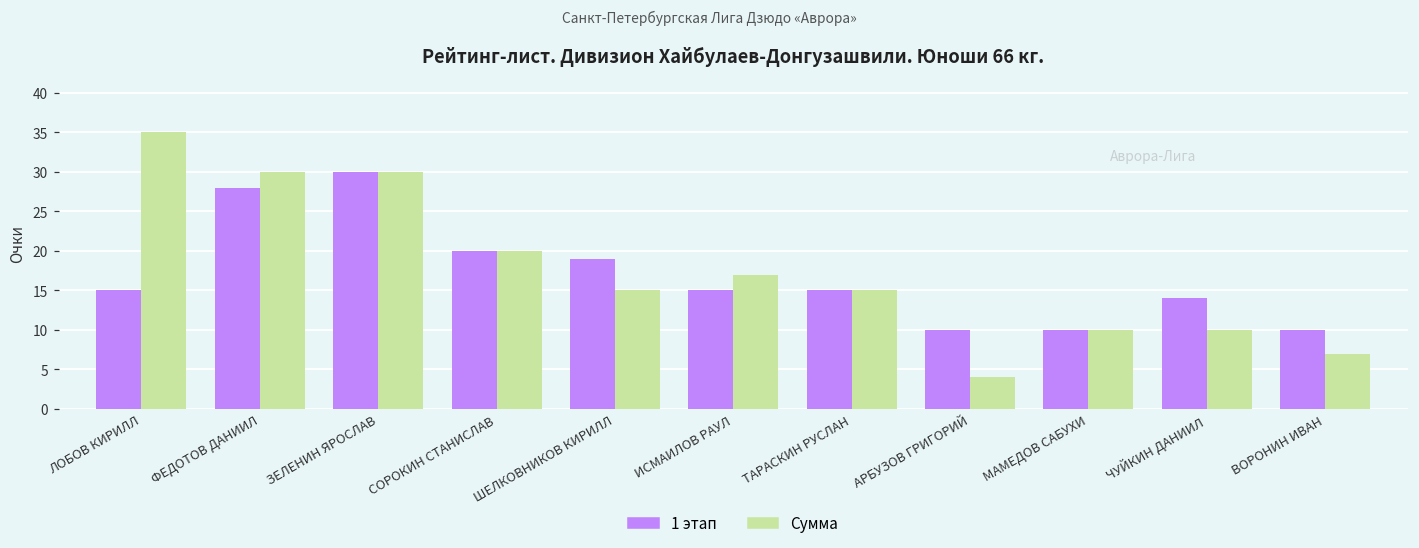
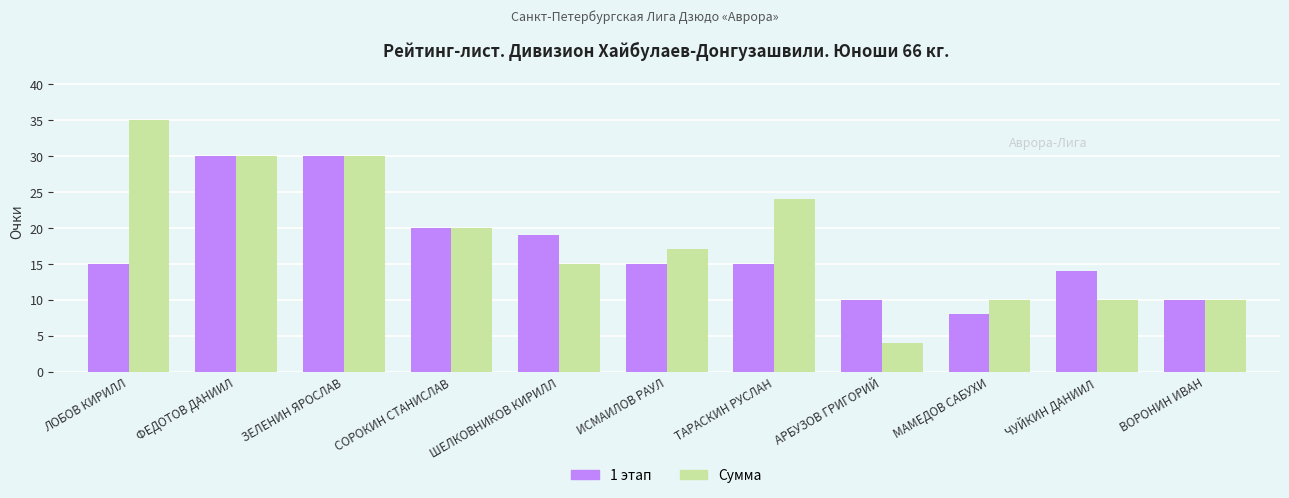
  {
    "1 этап": {
      "ЛОБОВ КИРИЛЛ": 15,
-     "ФЕДОТОВ ДАНИИЛ": 28,
+     "ФЕДОТОВ ДАНИИЛ": 30,
      "ЗЕЛЕНИН ЯРОСЛАВ": 30,
      "СОРОКИН СТАНИСЛАВ": 20,
      "ШЕЛКОВНИКОВ КИРИЛЛ": 19,
      "ИСМАИЛОВ РАУЛ": 15,
      "ТАРАСКИН РУСЛАН": 15,
      "АРБУЗОВ ГРИГОРИЙ": 10,
-     "МАМЕДОВ САБУХИ": 10,
+     "МАМЕДОВ САБУХИ": 8,
      "ЧУЙКИН ДАНИИЛ": 14,
      "ВОРОНИН ИВАН": 10
    },
    "Сумма": {
      "ЛОБОВ КИРИЛЛ": 35,
      "ФЕДОТОВ ДАНИИЛ": 30,
      "ЗЕЛЕНИН ЯРОСЛАВ": 30,
      "СОРОКИН СТАНИСЛАВ": 20,
      "ШЕЛКОВНИКОВ КИРИЛЛ": 15,
      "ИСМАИЛОВ РАУЛ": 17,
-     "ТАРАСКИН РУСЛАН": 15,
+     "ТАРАСКИН РУСЛАН": 24,
      "АРБУЗОВ ГРИГОРИЙ": 4,
      "МАМЕДОВ САБУХИ": 10,
      "ЧУЙКИН ДАНИИЛ": 10,
-     "ВОРОНИН ИВАН": 7
+     "ВОРОНИН ИВАН": 10
    }
  }
